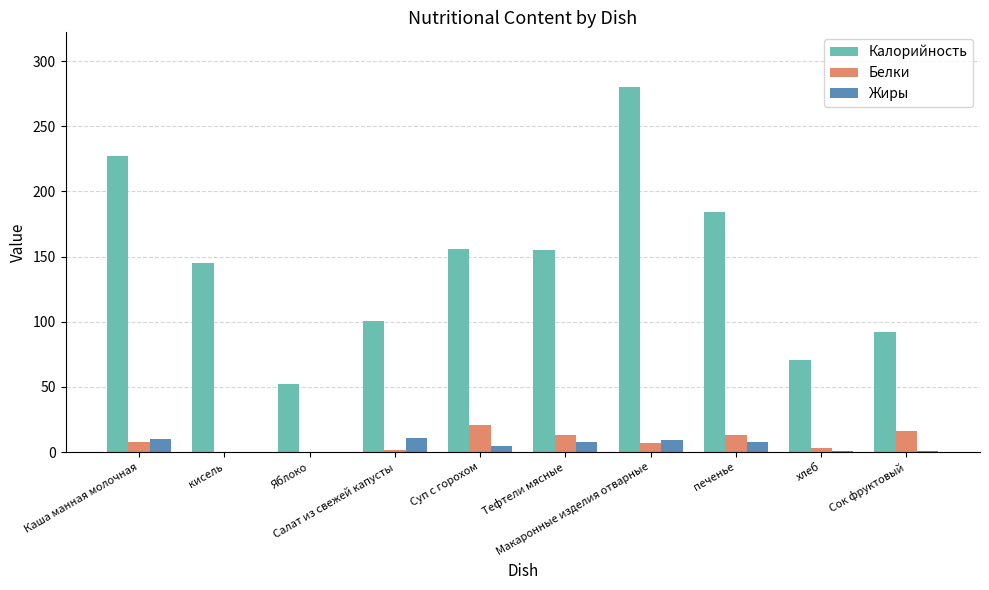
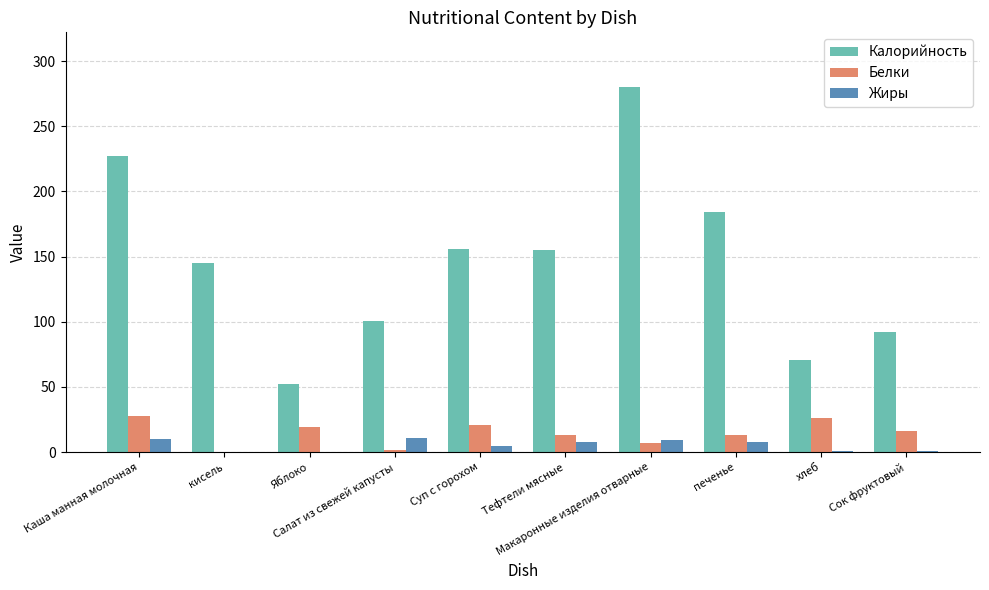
  {
    "Белки": {
-     "Каша манная молочная": 8,
+     "Каша манная молочная": 28,
      "кисель": 0,
-     "Яблоко": 0,
+     "Яблоко": 19,
      "Салат из свежей капусты": 2,
      "Суп с горохом": 21,
      "Тефтели мясные": 13,
      "Макаронные изделия отварные": 7,
      "печенье": 13,
-     "хлеб": 3,
+     "хлеб": 26,
      "Сок фруктовый": 16
    }
  }
